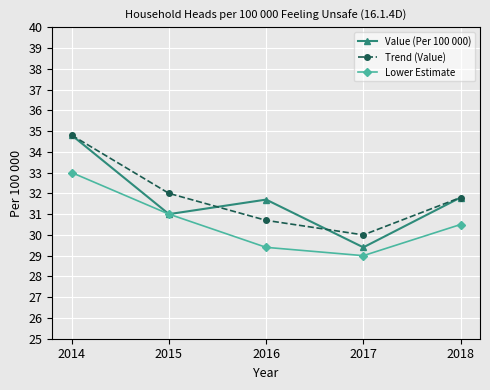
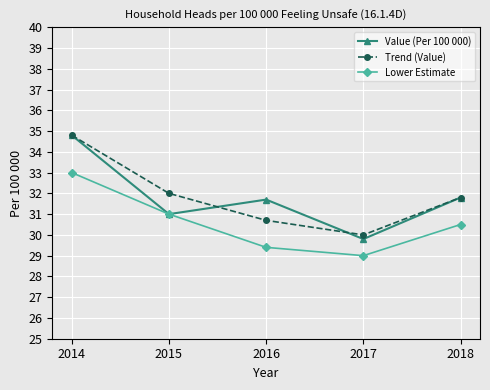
  {
    "Value (Per 100 000)": {
      "2016": 31.7,
-     "2017": 29.4
+     "2017": 29.8
    },
    "Trend (Value)": {
      "2015": 32.0,
      "2016": 30.7,
      "2017": 30.0
    },
    "Lower Estimate": {
      "2014": 33.0,
      "2016": 29.4,
      "2017": 29.0,
      "2018": 30.5
    }
  }
